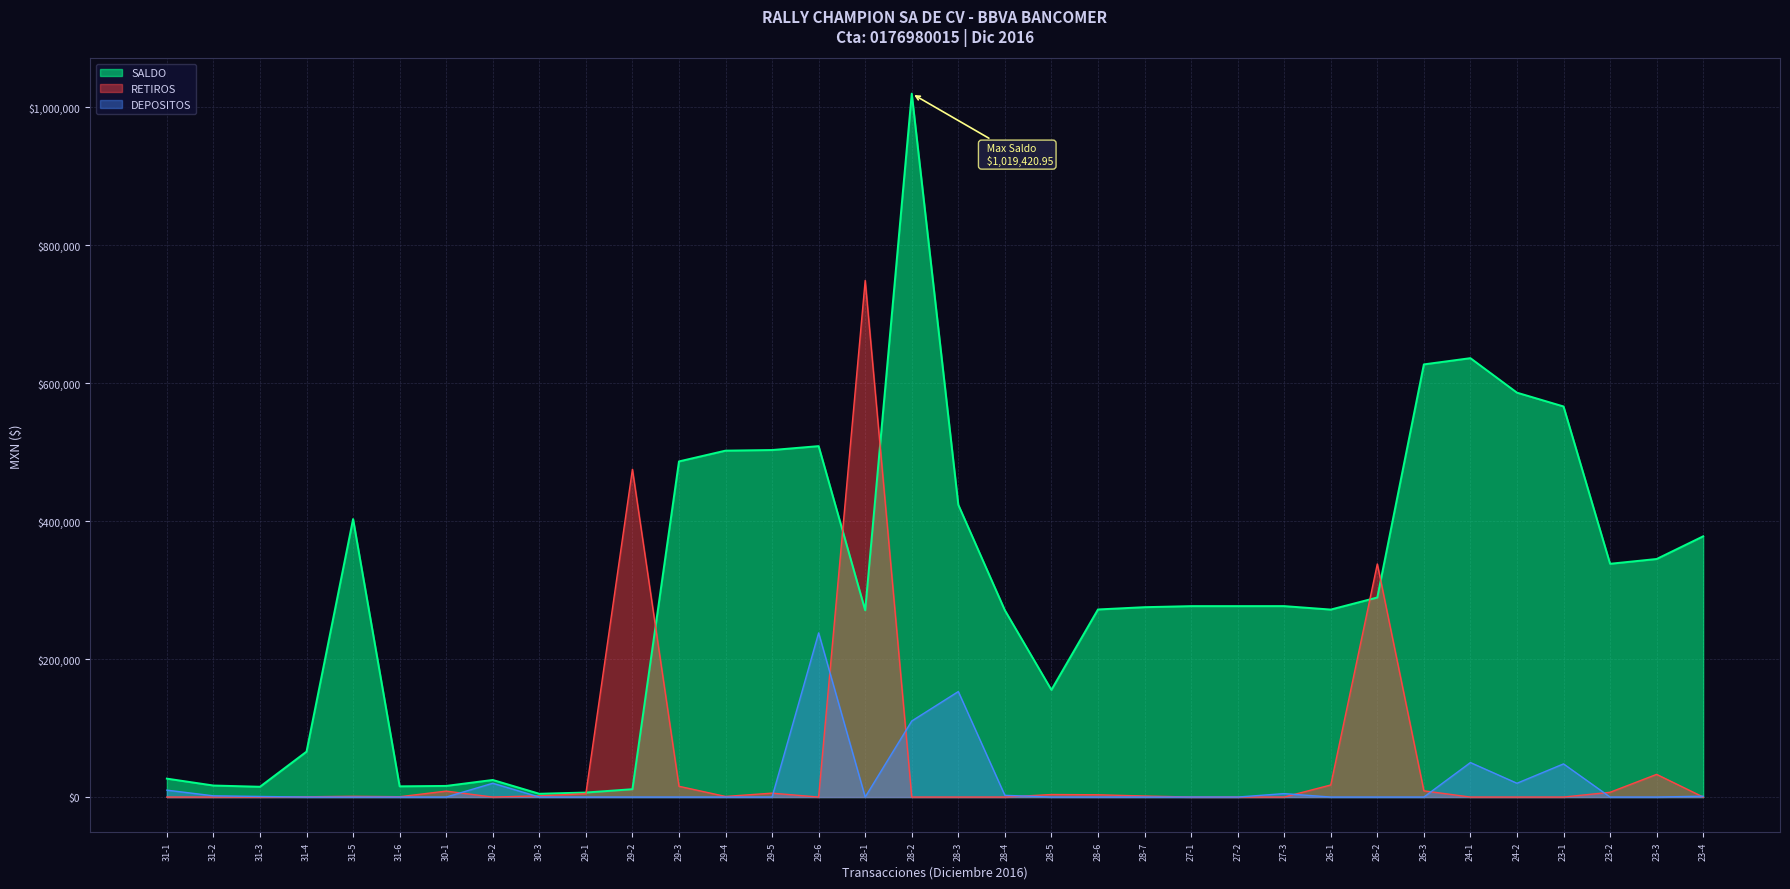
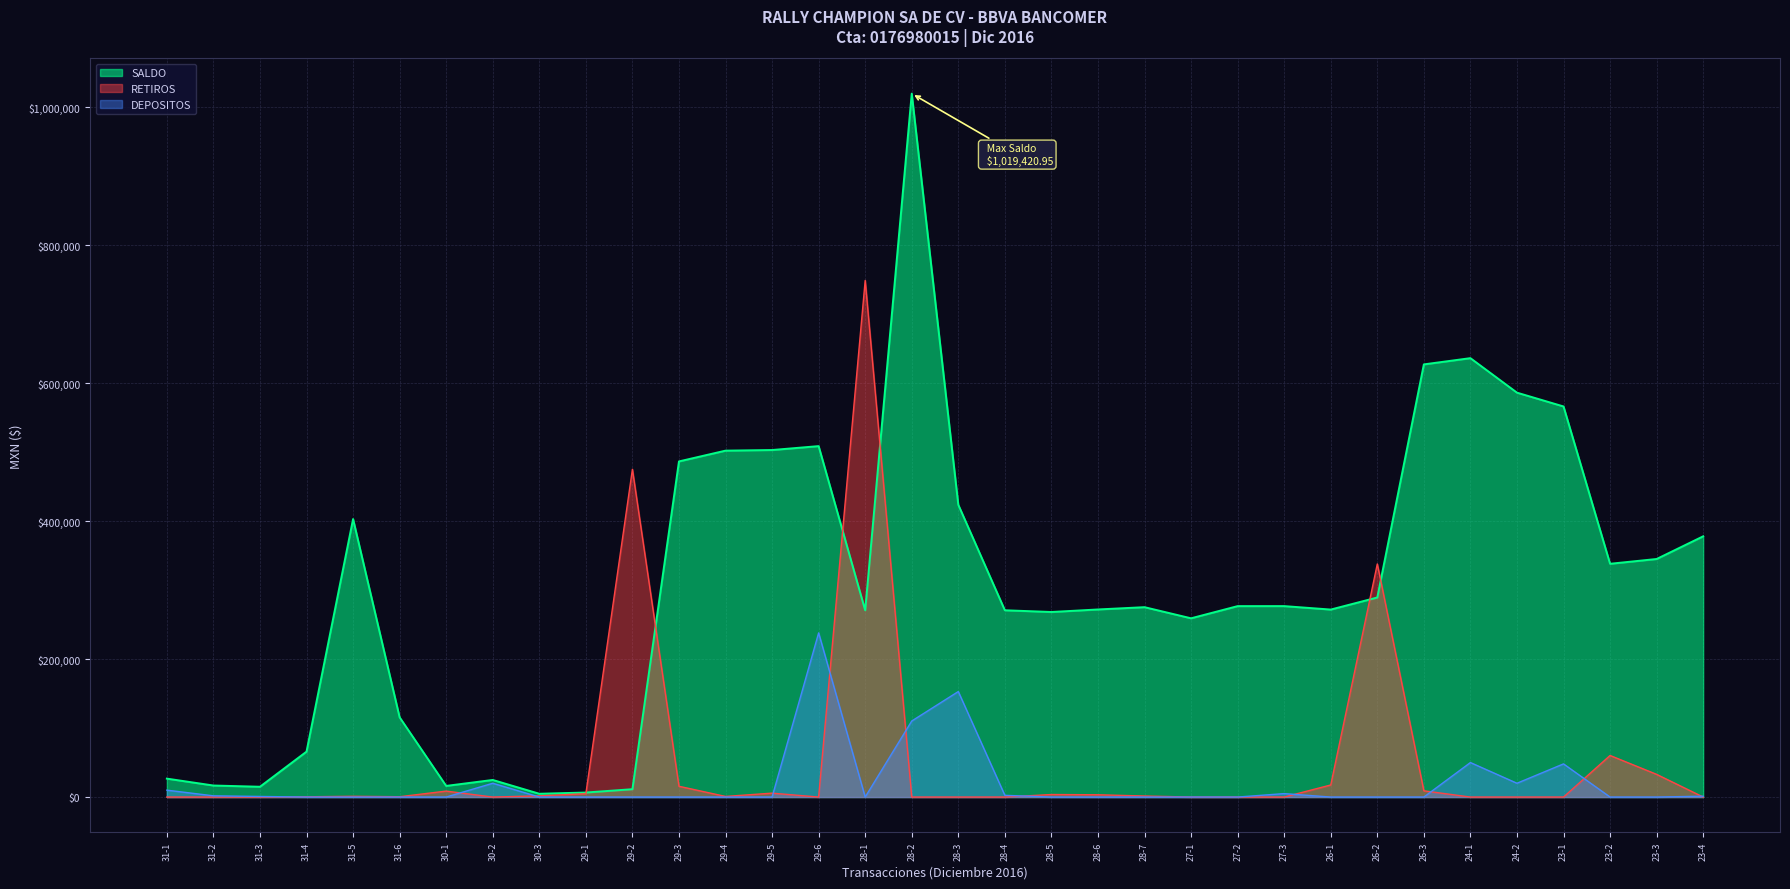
  {
    "SALDO": {
      "31-1": "$30,000",
      "31-2": "$20,000",
      "31-3": "$10,000",
      "31-4": "$70,000",
      "31-5": "$400,000",
-     "31-6": "$20,000",
+     "31-6": "$120,000",
      "30-1": "$20,000",
      "30-2": "$20,000",
      "29-2": "$10,000",
      "29-3": "$490,000",
      "29-4": "$500,000",
      "29-5": "$500,000",
      "29-6": "$510,000",
      "28-1": "$270,000",
      "28-3": "$420,000",
      "28-4": "$270,000",
-     "28-5": "$160,000",
+     "28-5": "$270,000",
      "28-6": "$270,000",
      "28-7": "$280,000",
-     "27-1": "$280,000",
+     "27-1": "$260,000",
      "27-2": "$280,000",
      "27-3": "$280,000",
      "26-1": "$270,000",
      "26-2": "$290,000",
      "26-3": "$630,000",
      "24-1": "$640,000",
      "24-2": "$590,000",
      "23-1": "$570,000",
      "23-2": "$340,000",
      "23-3": "$350,000",
      "23-4": "$380,000"
    },
    "RETIROS": {
      "31-1": "$0",
      "30-1": "$10,000",
      "30-2": "$0",
      "29-2": "$480,000",
      "29-3": "$20,000",
      "29-5": "$10,000",
      "29-6": "$0",
      "28-1": "$750,000",
      "28-2": "$0",
      "28-3": "$0",
      "28-5": "$0",
      "27-3": "$0",
      "26-1": "$20,000",
      "26-2": "$340,000",
      "26-3": "$10,000",
      "24-1": "$0",
      "24-2": "$0",
      "23-1": "$0",
-     "23-2": "$10,000",
+     "23-2": "$60,000",
      "23-3": "$30,000"
    },
    "DEPOSITOS": {
      "31-1": "$10,000",
      "30-1": "$0",
      "30-2": "$20,000",
      "29-1": "$0",
      "29-2": "$0",
      "29-3": "$0",
      "29-5": "$0",
      "29-6": "$240,000",
      "28-1": "$0",
      "28-2": "$110,000",
      "28-3": "$150,000",
      "28-5": "$0",
      "27-3": "$10,000",
      "26-1": "$0",
      "26-2": "$0",
      "26-3": "$0",
      "24-1": "$50,000",
      "24-2": "$20,000",
      "23-1": "$50,000",
      "23-2": "$0",
      "23-3": "$0"
    }
  }
